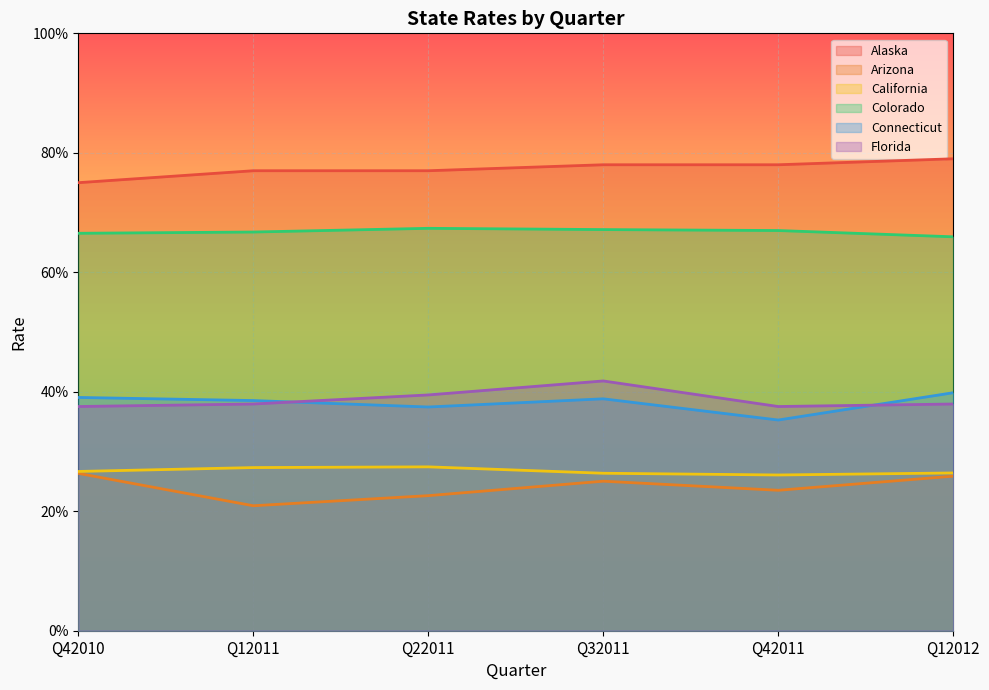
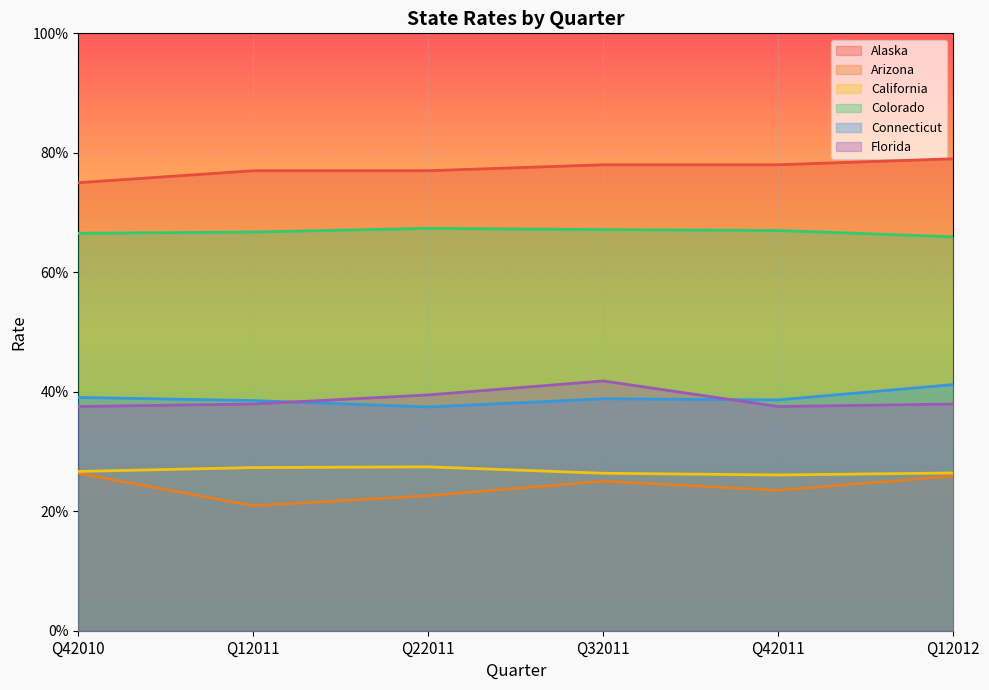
  {
    "Colorado": {
      "Q42010": "67%",
      "Q12011": "67%",
      "Q22011": "67%",
      "Q32011": "67%",
      "Q42011": "67%",
      "Q12012": "66%"
    },
    "Connecticut": {
      "Q42010": "39%",
      "Q12011": "39%",
      "Q22011": "37%",
      "Q32011": "39%",
-     "Q42011": "35%",
-     "Q12012": "40%"
+     "Q42011": "39%",
+     "Q12012": "41%"
    },
    "Florida": {
      "Q42010": "38%",
      "Q12011": "38%",
      "Q22011": "39%",
      "Q32011": "42%",
      "Q42011": "38%",
      "Q12012": "38%"
    }
  }
